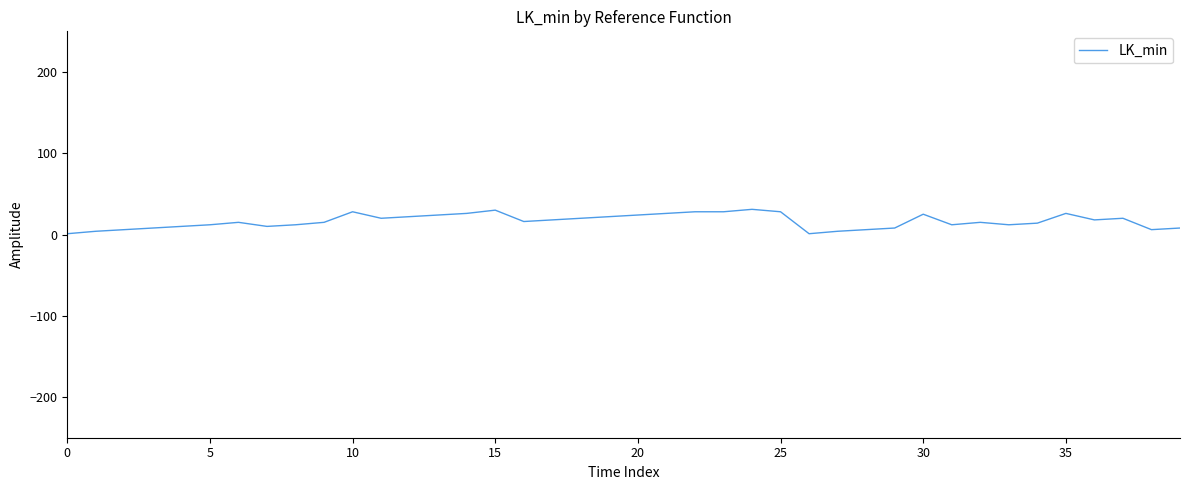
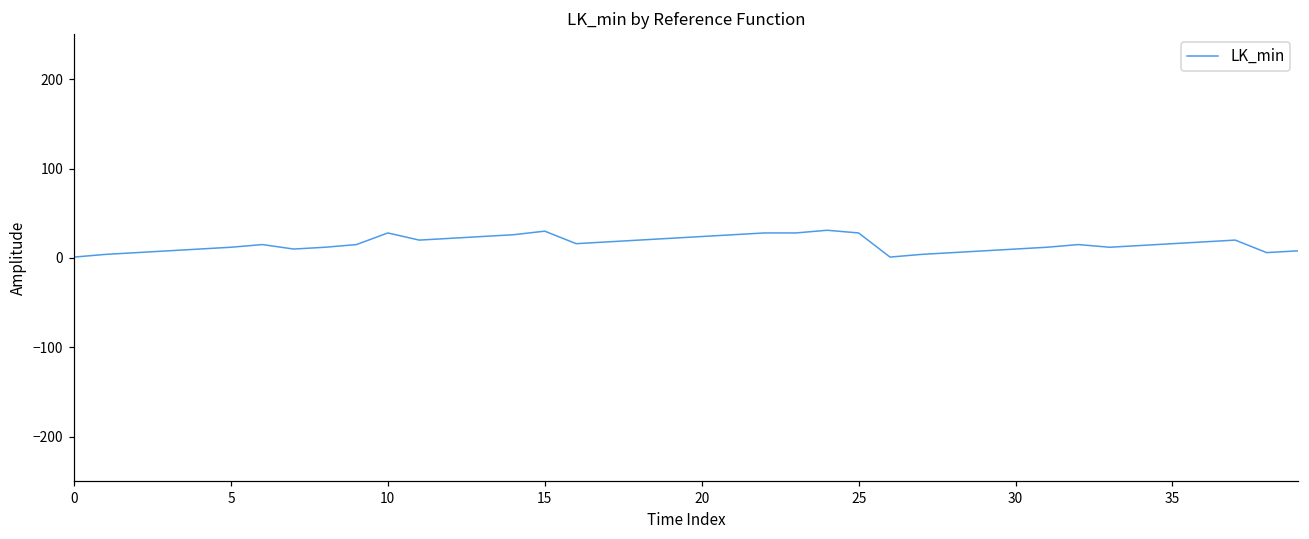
  {
    "0": 0,
    "5": 10,
    "10": 30,
    "15": 30,
    "20": 20,
    "25": 30,
-   "30": 30,
-   "35": 30
+   "30": 10,
+   "35": 20
  }
